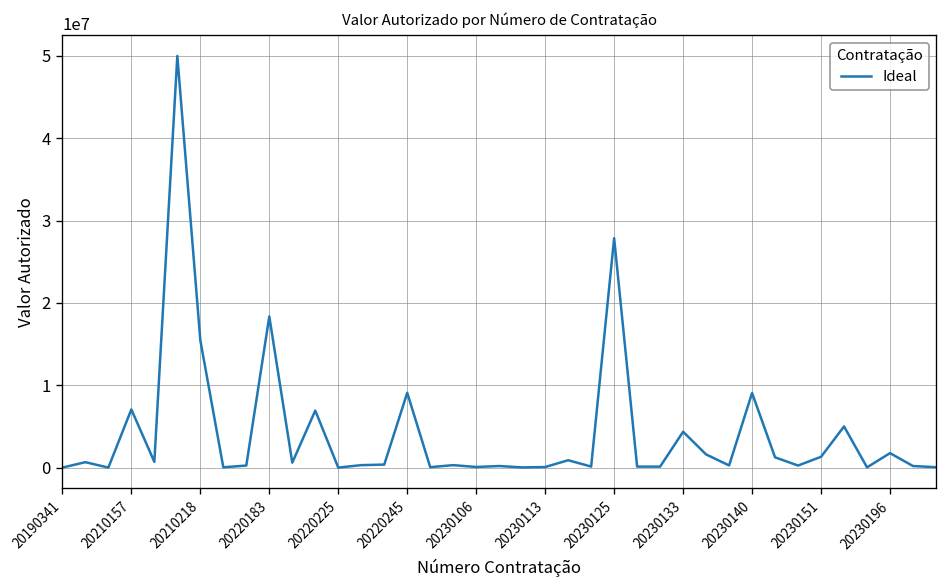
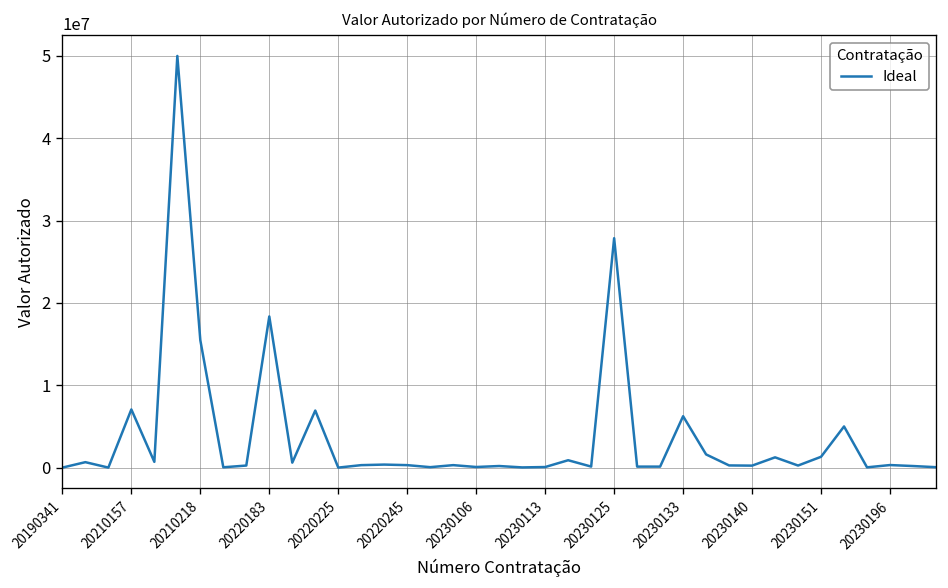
  {
    "20190341": 0,
    "20210157": 7000000,
    "20210218": 15000000,
    "20220183": 18000000,
    "20220225": 0,
-   "20220245": 9000000,
+   "20220245": 0,
    "20230106": 0,
    "20230113": 0,
    "20230125": 28000000,
-   "20230133": 4000000,
-   "20230140": 9000000,
+   "20230133": 6000000,
+   "20230140": 0,
    "20230151": 1000000,
-   "20230196": 2000000
+   "20230196": 0
  }
